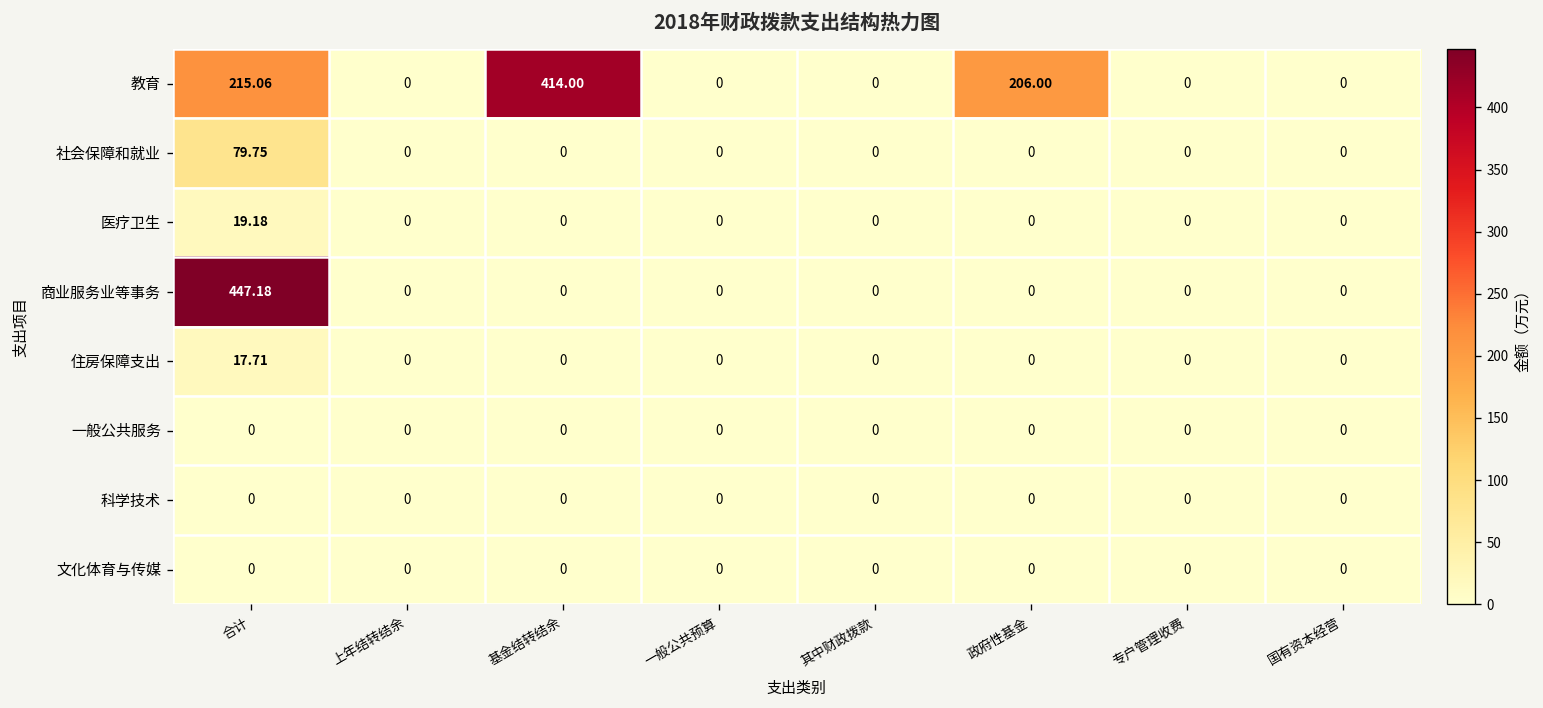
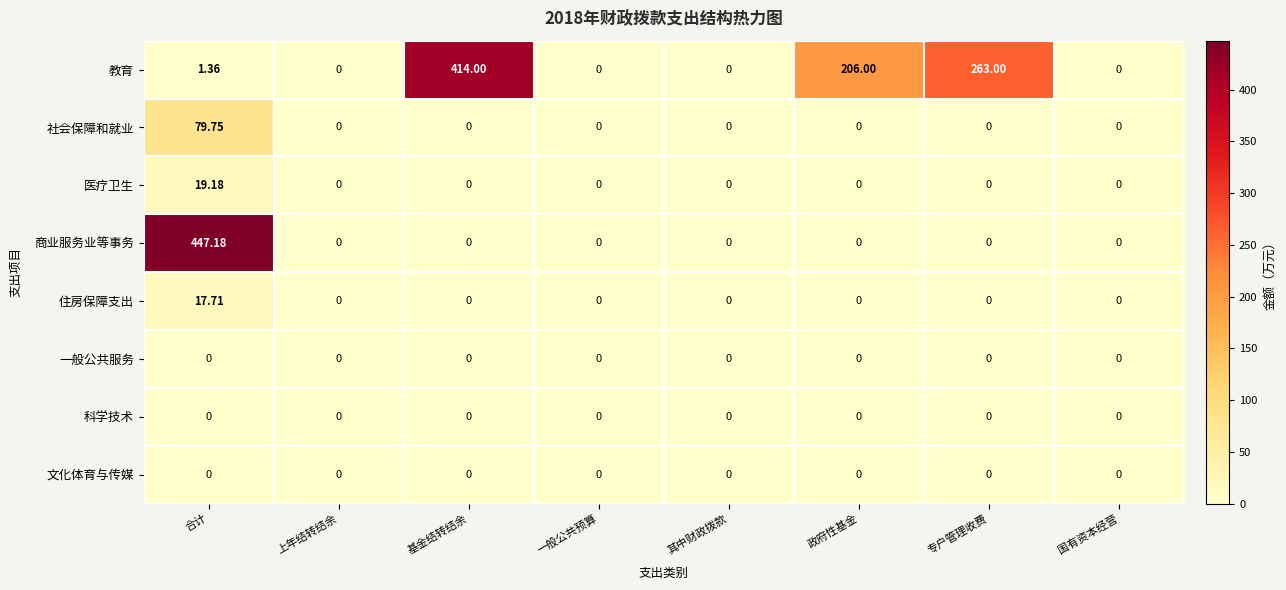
  {
    "教育": {
-     "合计": 215.06,
+     "合计": 1.36,
      "上年结转结余": 0,
      "基金结转结余": 414.00,
      "一般公共预算": 0,
      "其中财政拨款": 0,
      "政府性基金": 206.00,
-     "专户管理收费": 0,
+     "专户管理收费": 263.00,
      "国有资本经营": 0
    },
    "社会保障和就业": {
      "合计": 79.75,
      "上年结转结余": 0,
      "基金结转结余": 0,
      "一般公共预算": 0,
      "其中财政拨款": 0,
      "政府性基金": 0,
      "专户管理收费": 0,
      "国有资本经营": 0
    },
    "医疗卫生": {
      "合计": 19.18,
      "上年结转结余": 0,
      "基金结转结余": 0,
      "一般公共预算": 0,
      "其中财政拨款": 0,
      "政府性基金": 0,
      "专户管理收费": 0,
      "国有资本经营": 0
    },
    "商业服务业等事务": {
      "合计": 447.18,
      "上年结转结余": 0,
      "基金结转结余": 0,
      "一般公共预算": 0,
      "其中财政拨款": 0,
      "政府性基金": 0,
      "专户管理收费": 0,
      "国有资本经营": 0
    },
    "住房保障支出": {
      "合计": 17.71,
      "上年结转结余": 0,
      "基金结转结余": 0,
      "一般公共预算": 0,
      "其中财政拨款": 0,
      "政府性基金": 0,
      "专户管理收费": 0,
      "国有资本经营": 0
    },
    "一般公共服务": {
      "合计": 0,
      "上年结转结余": 0,
      "基金结转结余": 0,
      "一般公共预算": 0,
      "其中财政拨款": 0,
      "政府性基金": 0,
      "专户管理收费": 0,
      "国有资本经营": 0
    },
    "科学技术": {
      "合计": 0,
      "上年结转结余": 0,
      "基金结转结余": 0,
      "一般公共预算": 0,
      "其中财政拨款": 0,
      "政府性基金": 0,
      "专户管理收费": 0,
      "国有资本经营": 0
    },
    "文化体育与传媒": {
      "合计": 0,
      "上年结转结余": 0,
      "基金结转结余": 0,
      "一般公共预算": 0,
      "其中财政拨款": 0,
      "政府性基金": 0,
      "专户管理收费": 0,
      "国有资本经营": 0
    }
  }
